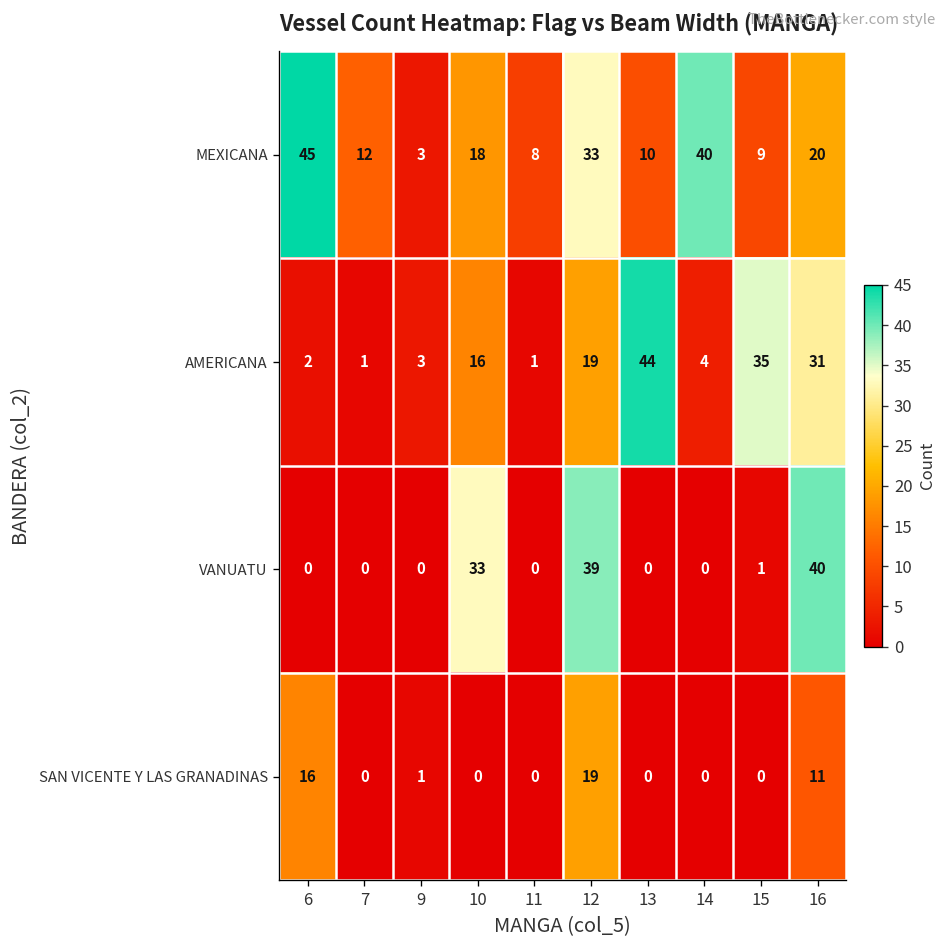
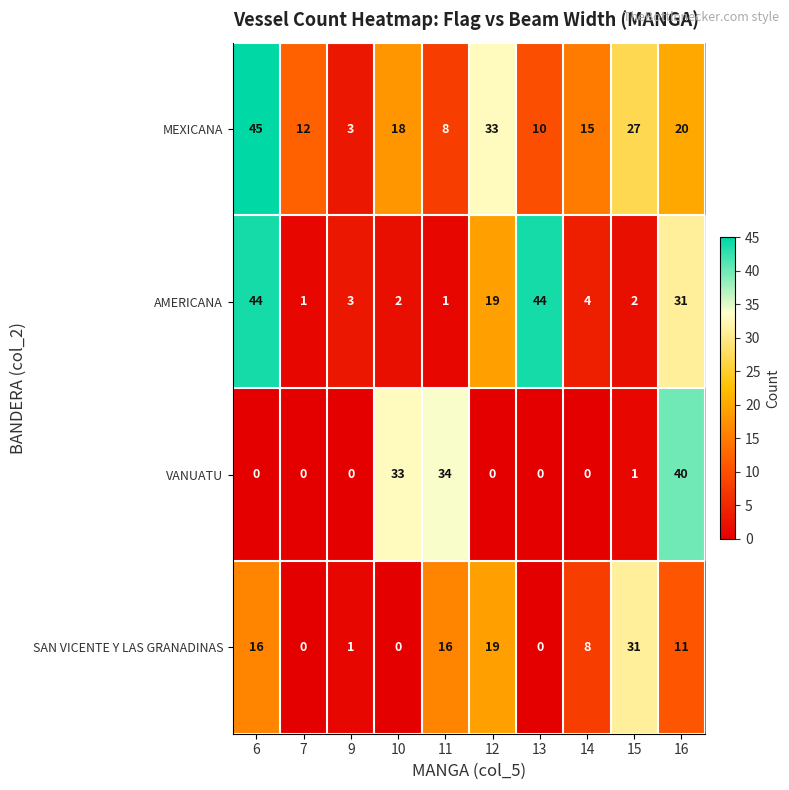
  {
    "MEXICANA": {
      "6": 45,
      "7": 12,
      "9": 3,
      "10": 18,
      "11": 8,
      "12": 33,
      "13": 10,
-     "14": 40,
-     "15": 9,
+     "14": 15,
+     "15": 27,
      "16": 20
    },
    "AMERICANA": {
-     "6": 2,
+     "6": 44,
      "7": 1,
      "9": 3,
-     "10": 16,
+     "10": 2,
      "11": 1,
      "12": 19,
      "13": 44,
      "14": 4,
-     "15": 35,
+     "15": 2,
      "16": 31
    },
    "VANUATU": {
      "6": 0,
      "7": 0,
      "9": 0,
      "10": 33,
-     "11": 0,
-     "12": 39,
+     "11": 34,
+     "12": 0,
      "13": 0,
      "14": 0,
      "15": 1,
      "16": 40
    },
    "SAN VICENTE Y LAS GRANADINAS": {
      "6": 16,
      "7": 0,
      "9": 1,
      "10": 0,
-     "11": 0,
+     "11": 16,
      "12": 19,
      "13": 0,
-     "14": 0,
-     "15": 0,
+     "14": 8,
+     "15": 31,
      "16": 11
    }
  }
